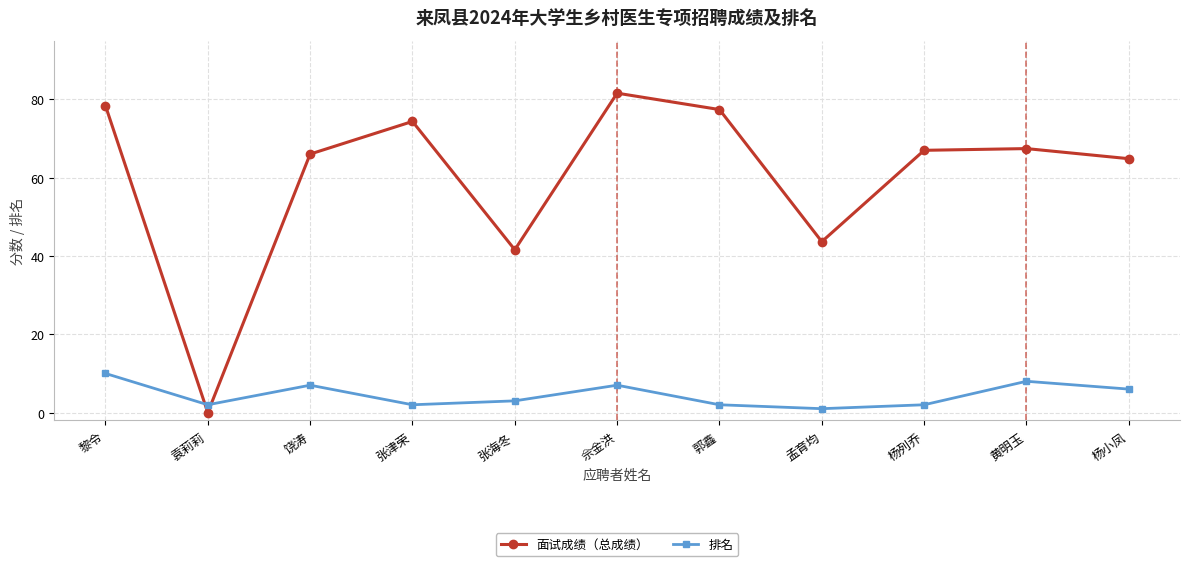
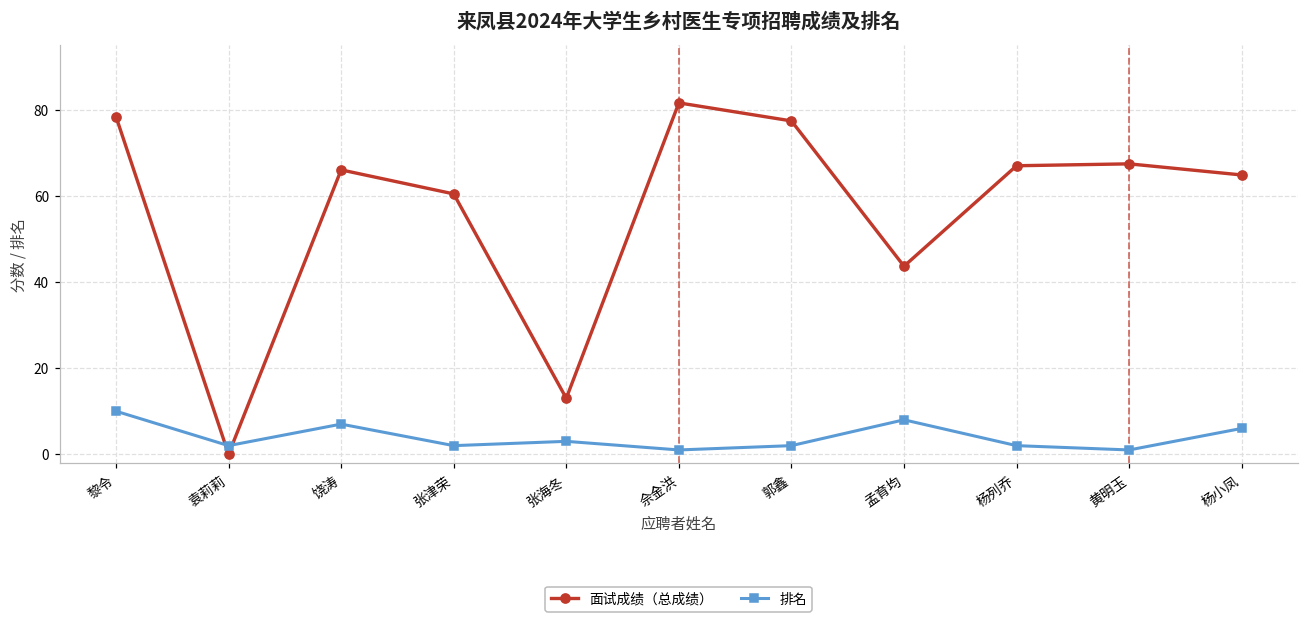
  {
    "面试成绩（总成绩）": {
      "黎令": 78,
      "袁莉莉": 0,
      "饶涛": 66,
-     "张津荣": 74,
-     "张海冬": 42,
+     "张津荣": 60,
+     "张海冬": 13,
      "佘金洪": 82,
      "郭鑫": 77,
      "孟育均": 44,
      "杨列乔": 67,
      "黄明玉": 67,
      "杨小凤": 65
    },
    "排名": {
      "黎令": 10,
      "袁莉莉": 2,
      "饶涛": 7,
      "张津荣": 2,
      "张海冬": 3,
-     "佘金洪": 7,
+     "佘金洪": 1,
      "郭鑫": 2,
-     "孟育均": 1,
+     "孟育均": 8,
      "杨列乔": 2,
-     "黄明玉": 8,
+     "黄明玉": 1,
      "杨小凤": 6
    }
  }
